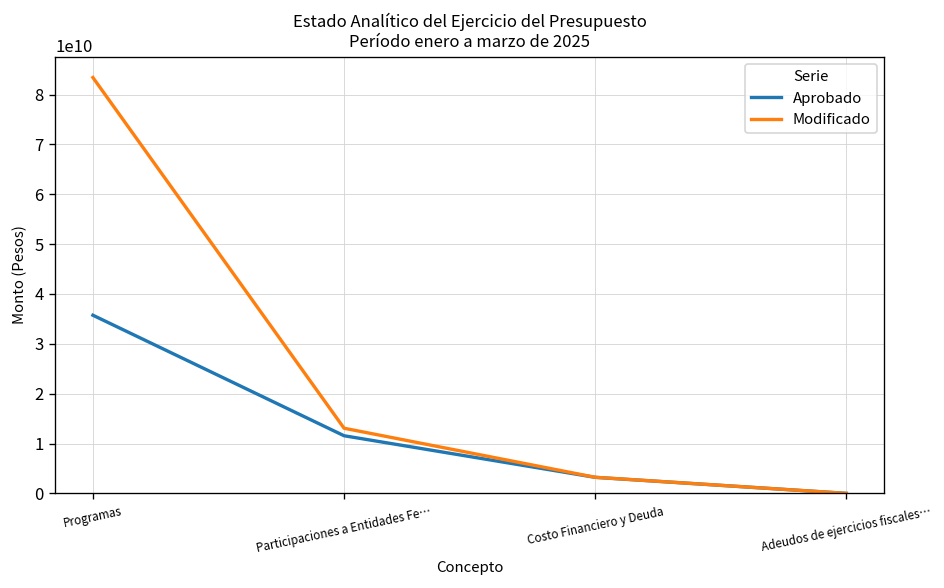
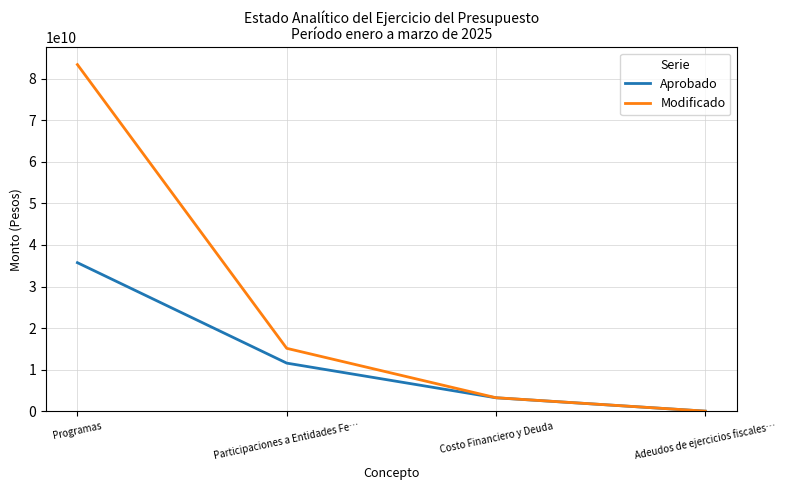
  {
    "Aprobado": {
      "Programas": 36000000000,
      "Participaciones a Entidades Fe…": 12000000000
    },
    "Modificado": {
      "Programas": 83000000000,
-     "Participaciones a Entidades Fe…": 13000000000
+     "Participaciones a Entidades Fe…": 15000000000
    }
  }
